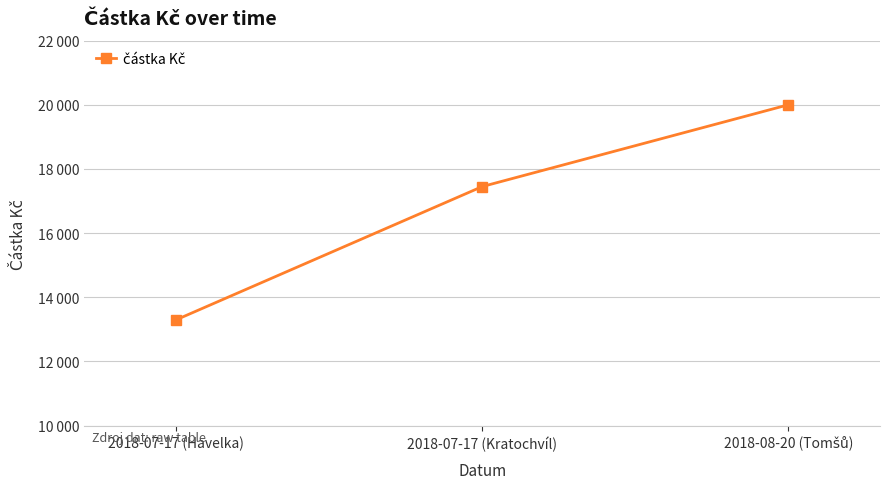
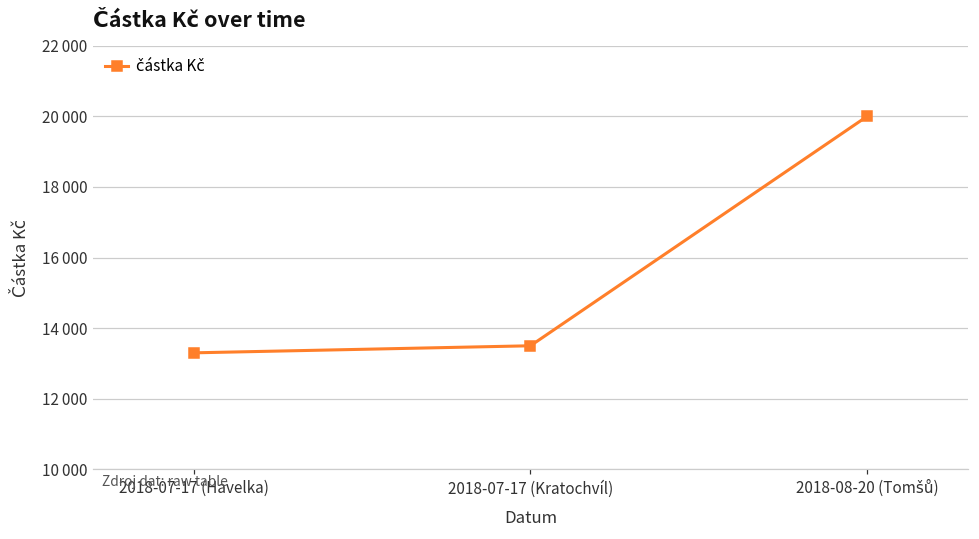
  {
    "2018-07-17 (Havelka)": 13300,
-   "2018-07-17 (Kratochvíl)": 17500,
+   "2018-07-17 (Kratochvíl)": 13500,
    "2018-08-20 (Tomšů)": 20000
  }
